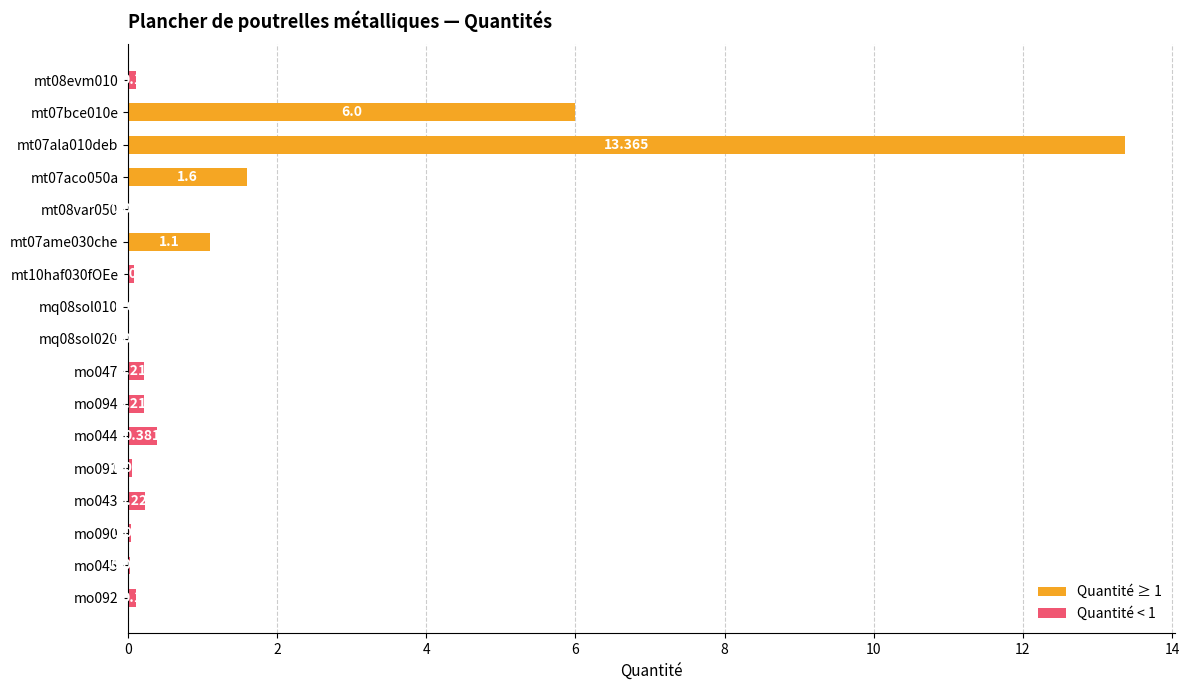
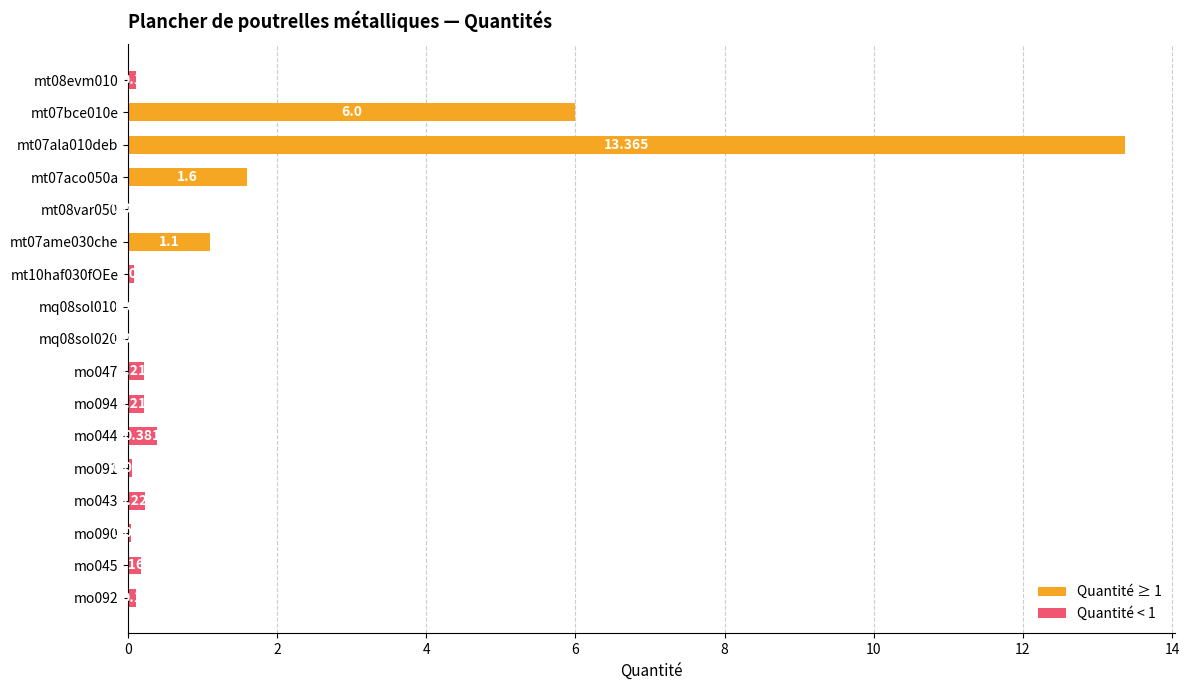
  {
    "Quantité ≥ 1": {
      "mt07bce010e": 6.0,
      "mt07ala010deb": 13.365,
      "mt07aco050a": 1.6,
      "mt07ame030che": 1.1
    },
    "Quantité < 1": {
      "mt08evm010": 0.1,
      "mt10haf030fOEe": 0.1,
      "mo047": 0.2,
      "mo094": 0.2,
      "mo091": 0.1,
      "mo043": 0.2,
      "mo090": 0.0,
-     "mo045": 0.0,
+     "mo045": 0.2,
      "mo092": 0.1
    }
  }
